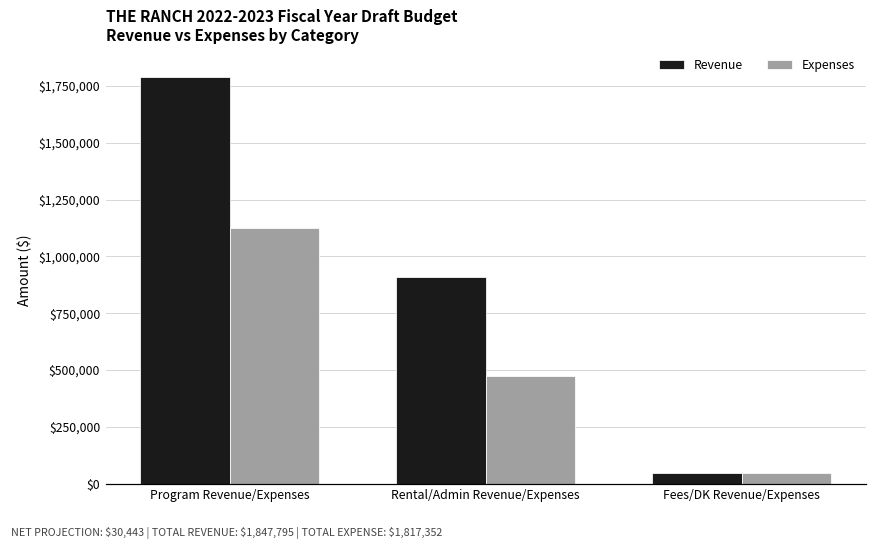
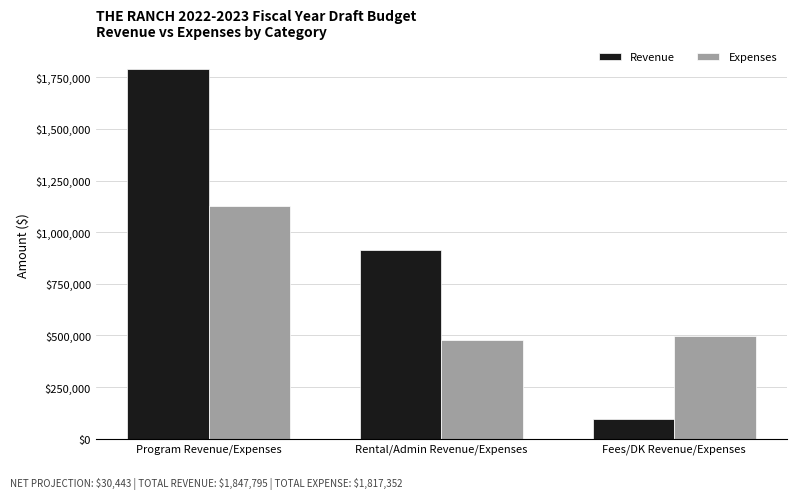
  {
    "Revenue": {
      "Program Revenue/Expenses": "$1,790,000",
      "Rental/Admin Revenue/Expenses": "$910,000",
-     "Fees/DK Revenue/Expenses": "$50,000"
+     "Fees/DK Revenue/Expenses": "$90,000"
    },
    "Expenses": {
      "Program Revenue/Expenses": "$1,120,000",
      "Rental/Admin Revenue/Expenses": "$480,000",
-     "Fees/DK Revenue/Expenses": "$50,000"
+     "Fees/DK Revenue/Expenses": "$500,000"
    }
  }
